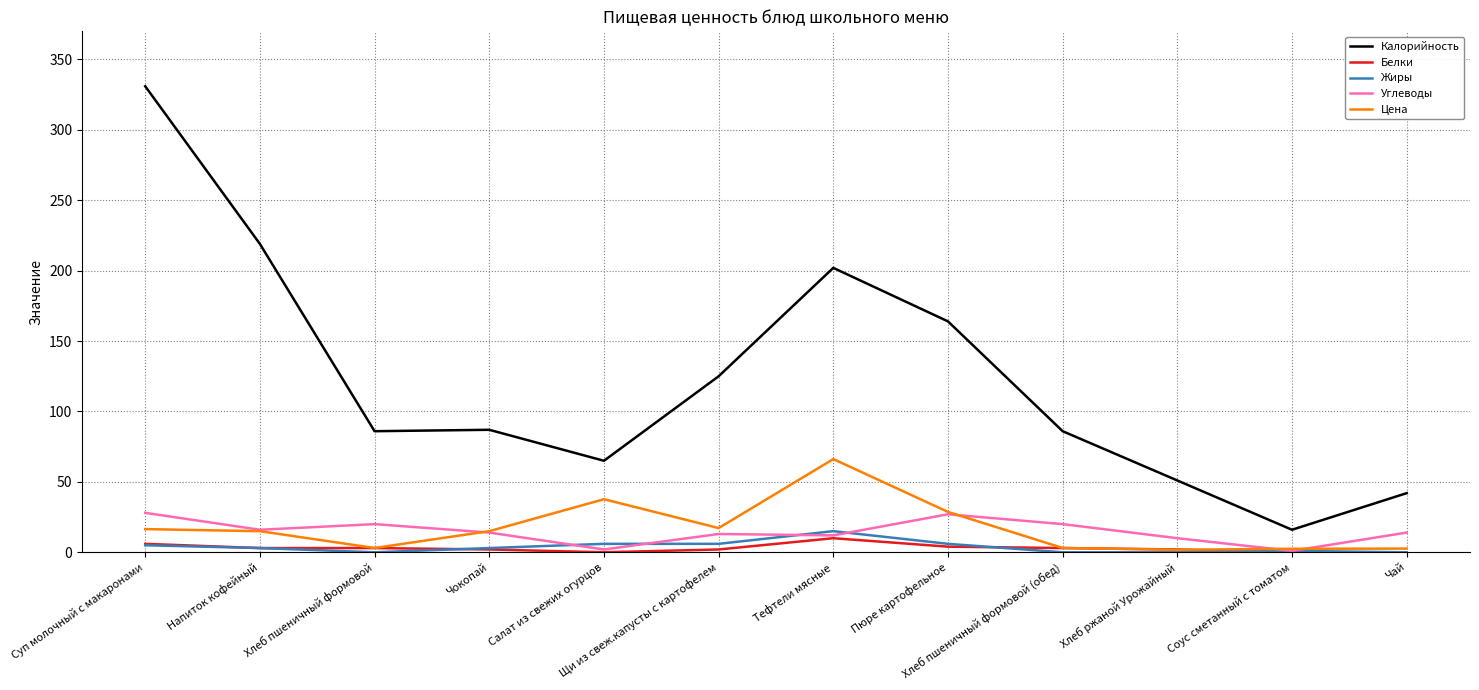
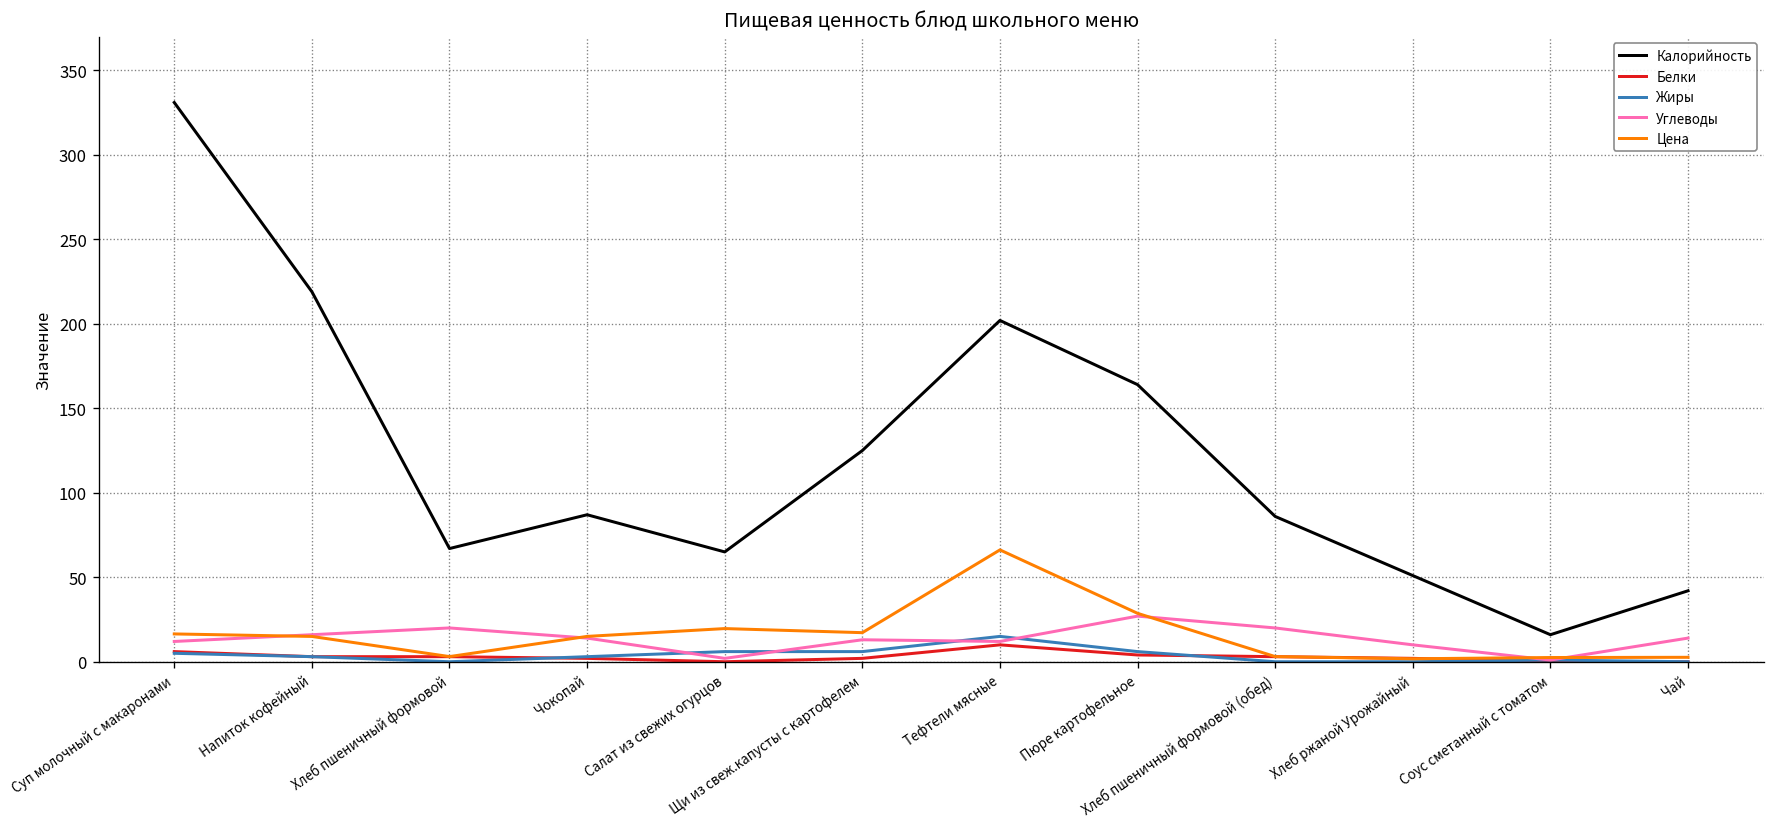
  {
    "Калорийность": {
      "Суп молочный с макаронами": 331,
      "Напиток кофейный": 219,
-     "Хлеб пшеничный формовой": 86,
+     "Хлеб пшеничный формовой": 67,
      "Чокопай": 87,
      "Салат из свежих огурцов": 65,
      "Щи из свеж.капусты с картофелем": 125,
      "Тефтели мясные": 202,
      "Пюре картофельное": 164,
      "Хлеб пшеничный формовой (обед)": 86,
      "Хлеб ржаной Урожайный": 51,
      "Соус сметанный с томатом": 16,
      "Чай": 42
    },
    "Белки": {
      "Салат из свежих огурцов": 0,
      "Щи из свеж.капусты с картофелем": 2,
      "Тефтели мясные": 10,
      "Пюре картофельное": 4
    },
    "Жиры": {
      "Хлеб пшеничный формовой": 0,
      "Салат из свежих огурцов": 6,
      "Щи из свеж.капусты с картофелем": 6,
      "Тефтели мясные": 15,
      "Пюре картофельное": 6,
      "Хлеб пшеничный формовой (обед)": 0
    },
    "Углеводы": {
-     "Суп молочный с макаронами": 28,
+     "Суп молочный с макаронами": 12,
      "Хлеб пшеничный формовой": 20,
      "Салат из свежих огурцов": 2,
      "Щи из свеж.капусты с картофелем": 13,
      "Тефтели мясные": 12,
      "Хлеб пшеничный формовой (обед)": 20,
      "Хлеб ржаной Урожайный": 10,
      "Чай": 14
    },
    "Цена": {
      "Суп молочный с макаронами": 16,
-     "Салат из свежих огурцов": 38,
+     "Салат из свежих огурцов": 20,
      "Щи из свеж.капусты с картофелем": 17,
      "Тефтели мясные": 66,
      "Чай": 3
    }
  }
